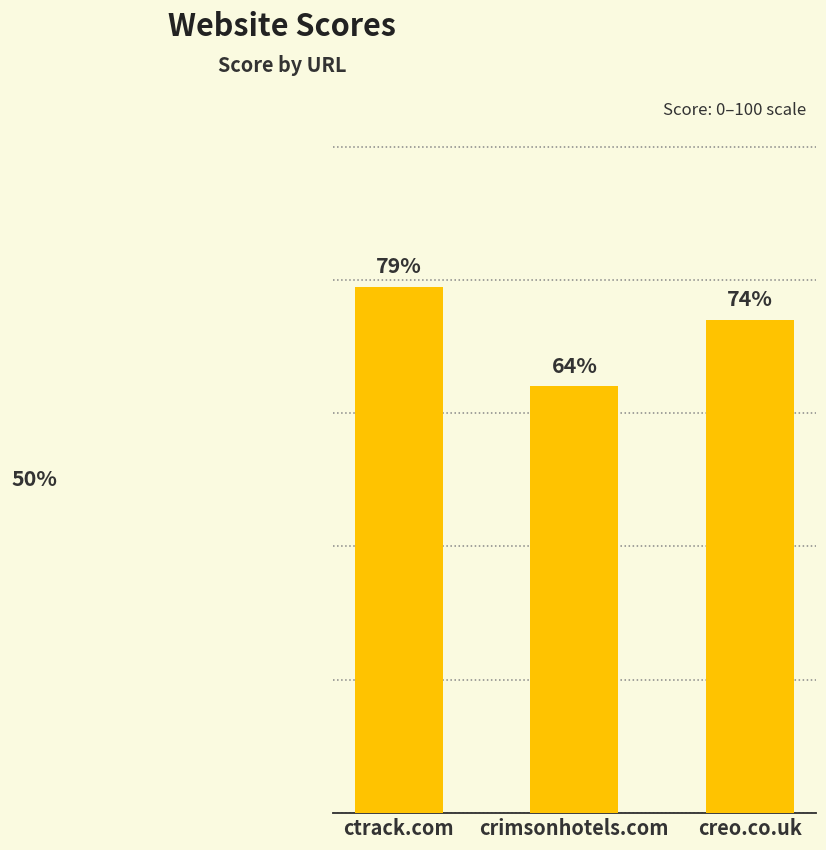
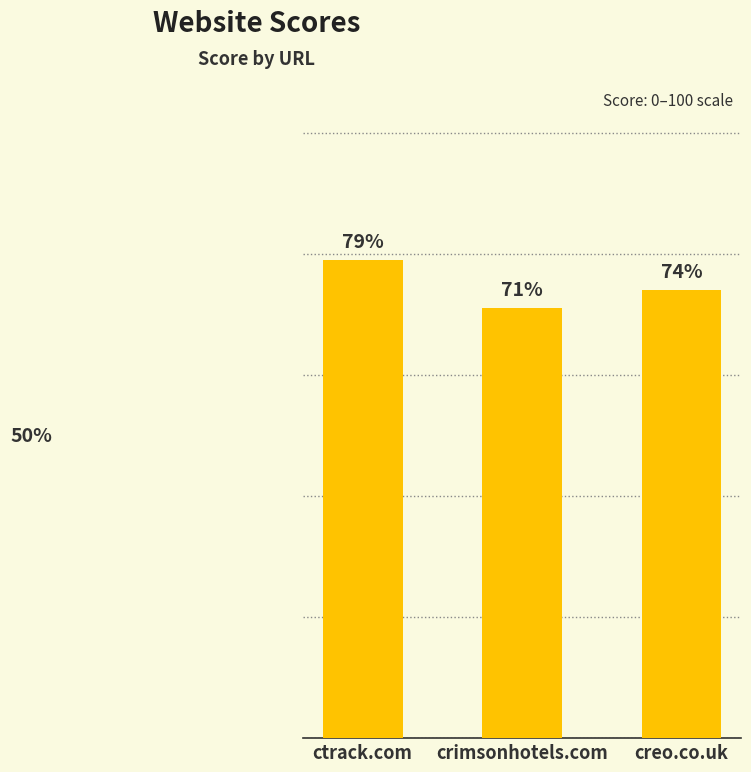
  {
    "ctrack.com": "79%",
-   "crimsonhotels.com": "64%",
+   "crimsonhotels.com": "71%",
    "creo.co.uk": "74%"
  }
